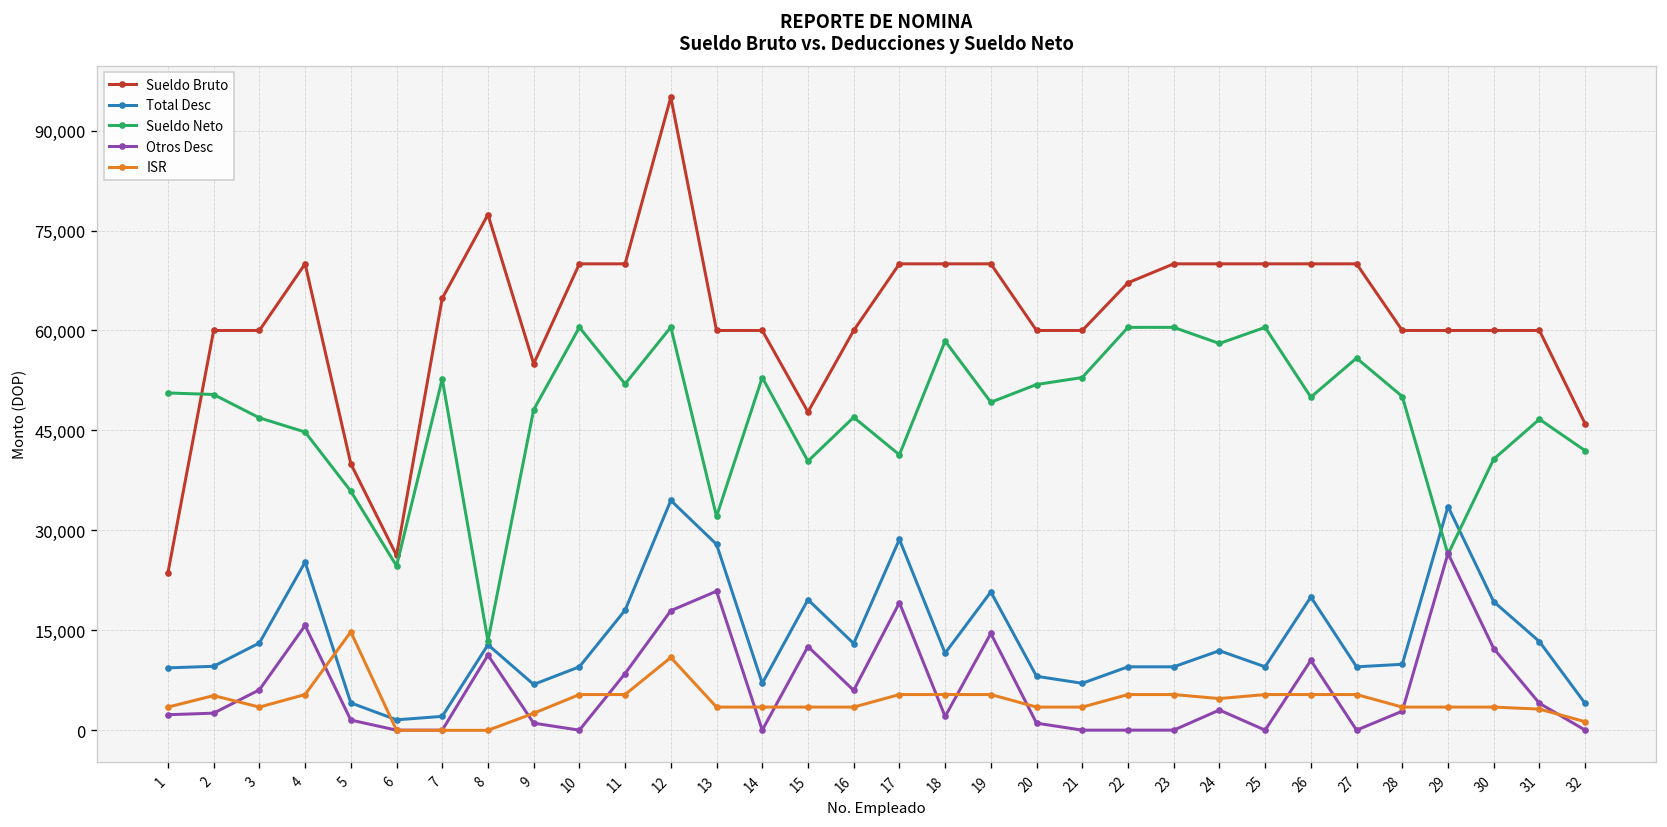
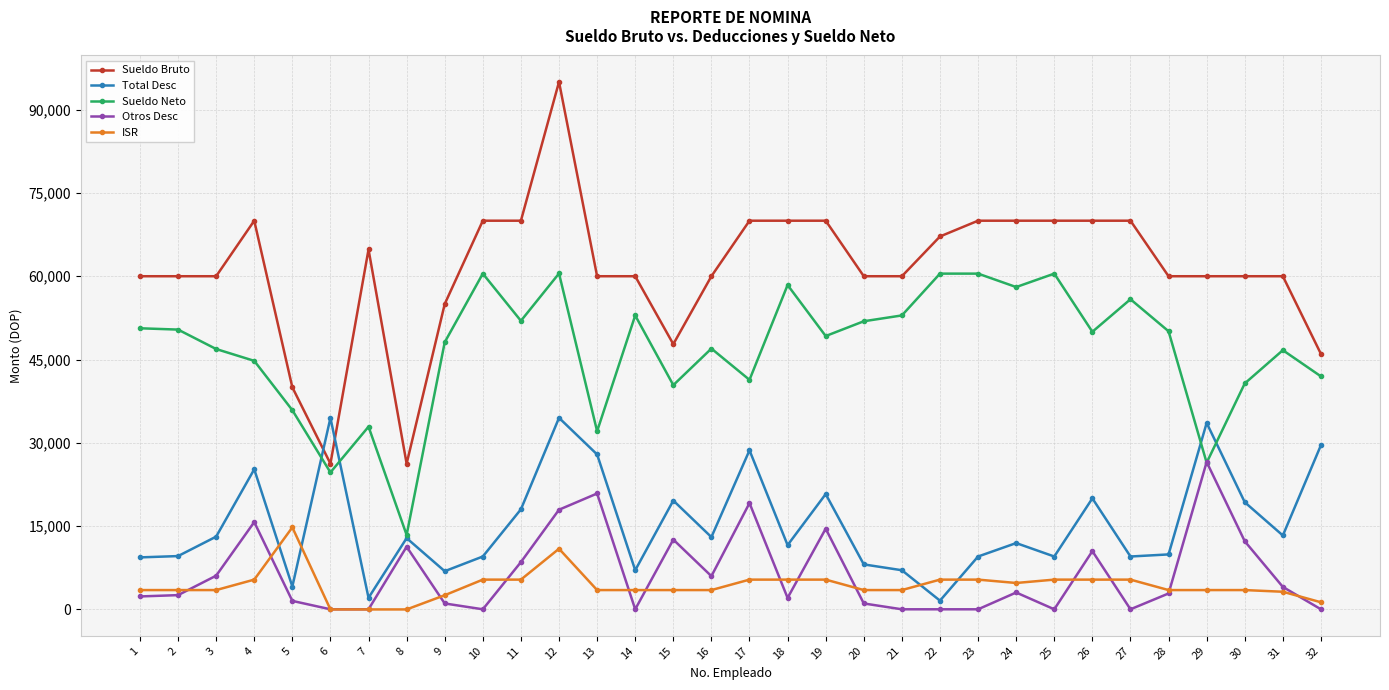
  {
    "Sueldo Bruto": {
-     "1": "24,000",
+     "1": "60,000",
      "2": "60,000",
      "3": "60,000",
      "4": "70,000",
      "5": "40,000",
      "6": "26,000",
      "7": "65,000",
-     "8": "77,000",
+     "8": "26,000",
      "9": "55,000",
      "10": "70,000",
      "11": "70,000",
      "12": "95,000",
      "13": "60,000",
      "14": "60,000",
      "15": "48,000",
      "16": "60,000",
      "17": "70,000",
      "18": "70,000",
      "19": "70,000",
      "20": "60,000",
      "21": "60,000",
      "22": "67,000",
      "23": "70,000",
      "24": "70,000",
      "25": "70,000",
      "26": "70,000",
      "27": "70,000",
      "28": "60,000",
      "29": "60,000",
      "30": "60,000",
      "31": "60,000",
      "32": "46,000"
    },
    "Total Desc": {
      "1": "9,000",
      "2": "10,000",
      "3": "13,000",
      "4": "25,000",
      "5": "4,000",
-     "6": "2,000",
+     "6": "34,000",
      "7": "2,000",
      "8": "13,000",
      "9": "7,000",
      "10": "10,000",
      "11": "18,000",
      "12": "34,000",
      "13": "28,000",
      "14": "7,000",
      "15": "20,000",
      "16": "13,000",
      "17": "29,000",
      "18": "12,000",
      "19": "21,000",
      "20": "8,000",
      "21": "7,000",
-     "22": "10,000",
+     "22": "2,000",
      "23": "10,000",
      "24": "12,000",
      "25": "10,000",
      "26": "20,000",
      "27": "10,000",
      "28": "10,000",
      "29": "34,000",
      "30": "19,000",
      "31": "13,000",
-     "32": "4,000"
+     "32": "30,000"
    },
    "Sueldo Neto": {
      "1": "51,000",
      "2": "50,000",
      "3": "47,000",
      "4": "45,000",
      "5": "36,000",
      "6": "25,000",
-     "7": "53,000",
+     "7": "33,000",
      "8": "13,000",
      "9": "48,000",
      "10": "60,000",
      "11": "52,000",
      "12": "61,000",
      "13": "32,000",
      "14": "53,000",
      "15": "40,000",
      "16": "47,000",
      "17": "41,000",
      "18": "58,000",
      "19": "49,000",
      "20": "52,000",
      "21": "53,000",
      "22": "60,000",
      "23": "60,000",
      "24": "58,000",
      "25": "60,000",
      "26": "50,000",
      "27": "56,000",
      "28": "50,000",
      "30": "41,000",
      "31": "47,000",
      "32": "42,000"
    },
    "Otros Desc": {
      "1": "2,000",
      "2": "3,000",
      "3": "6,000",
      "4": "16,000",
      "5": "2,000",
      "8": "11,000",
      "9": "1,000",
      "10": "0",
      "11": "9,000",
      "12": "18,000",
      "13": "21,000",
      "14": "0",
      "15": "13,000",
      "16": "6,000",
      "17": "19,000",
      "18": "2,000",
      "19": "15,000",
      "20": "1,000",
      "21": "0",
      "22": "0",
      "23": "0",
      "24": "3,000",
      "25": "0",
      "26": "10,000",
      "27": "0",
      "28": "3,000",
      "30": "12,000",
      "31": "4,000",
      "32": "0"
    },
    "ISR": {
      "1": "3,000",
-     "2": "5,000",
+     "2": "3,000",
      "3": "3,000",
      "4": "5,000",
      "5": "15,000",
      "8": "0",
      "9": "3,000",
      "10": "5,000",
      "11": "5,000",
      "12": "11,000",
      "13": "3,000",
      "14": "3,000",
      "15": "3,000",
      "16": "3,000",
      "17": "5,000",
      "18": "5,000",
      "19": "5,000",
      "20": "3,000",
      "21": "3,000",
      "22": "5,000",
      "23": "5,000",
      "24": "5,000",
      "25": "5,000",
      "26": "5,000",
      "27": "5,000",
      "28": "3,000",
      "29": "3,000",
      "30": "3,000",
      "31": "3,000",
      "32": "1,000"
    }
  }
